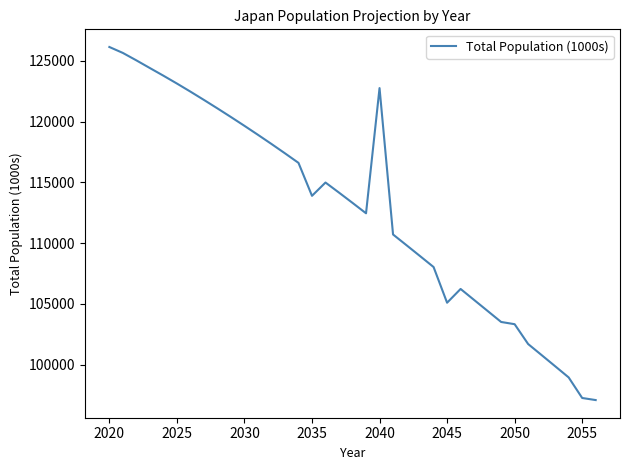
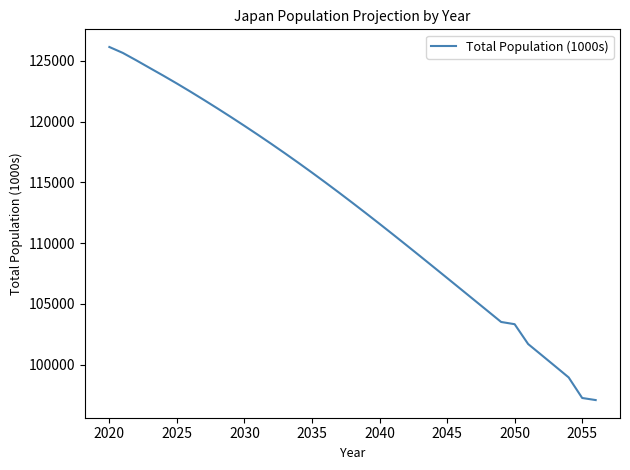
  {
    "2020": 126100,
    "2025": 123100,
    "2030": 119700,
-   "2035": 113900,
-   "2040": 122800,
-   "2045": 105100,
+   "2035": 115800,
+   "2040": 111600,
+   "2045": 107100,
    "2050": 103300,
    "2055": 97200
  }
